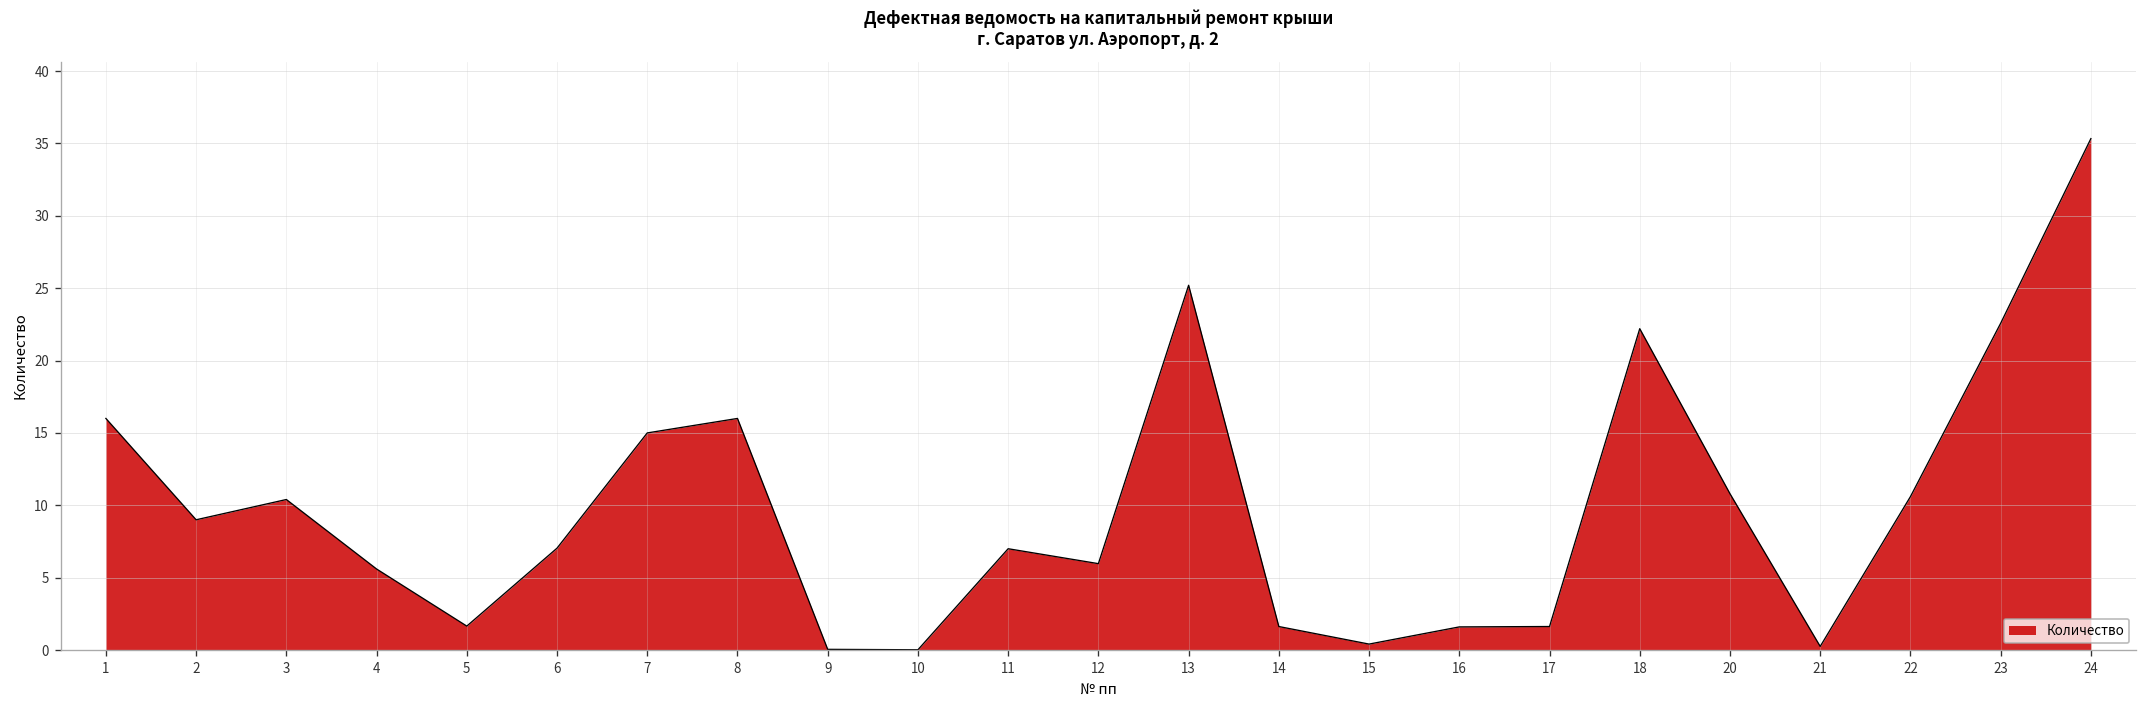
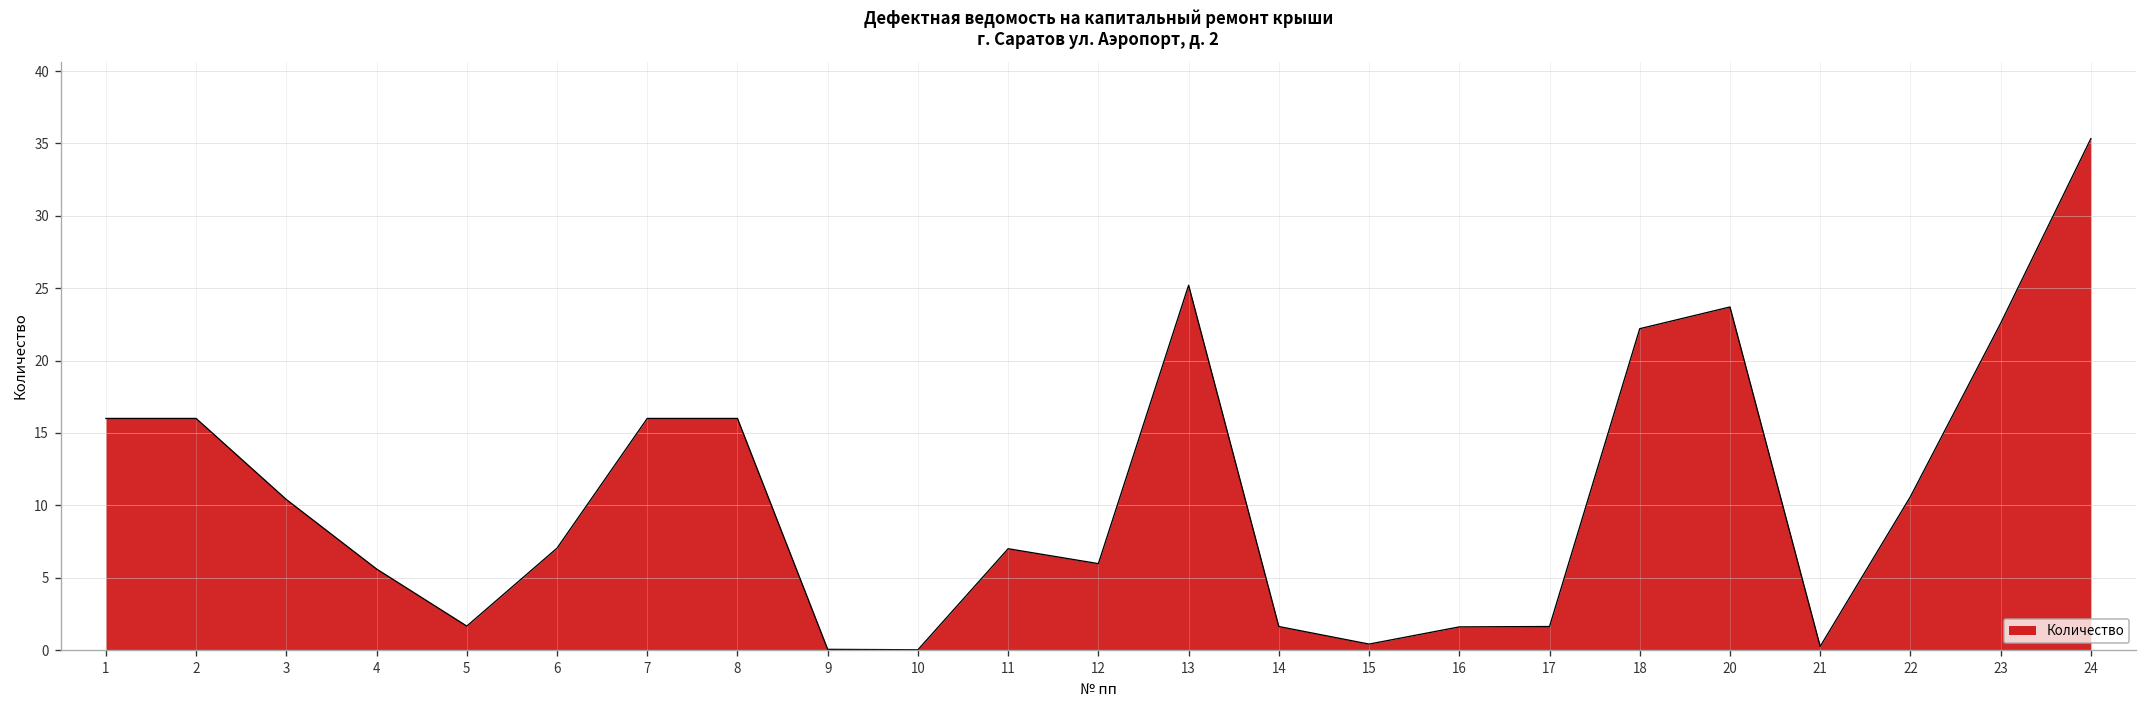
  {
    "1": 16.0,
-   "2": 9,
+   "2": 16,
    "3": 10.4,
    "4": 5.6,
    "5": 1.7,
    "6": 7.0,
-   "7": 15,
+   "7": 16,
    "8": 16.0,
    "9": 0.1,
    "10": 0.0,
    "11": 7.0,
    "12": 6.0,
    "13": 25.2,
    "14": 1.6,
    "15": 0.4,
    "16": 1.6,
    "17": 1.6,
    "18": 22.2,
-   "20": 10.8,
+   "20": 23.7,
    "21": 0.3,
    "22": 10.6,
    "23": 22.6,
    "24": 35.3
  }
